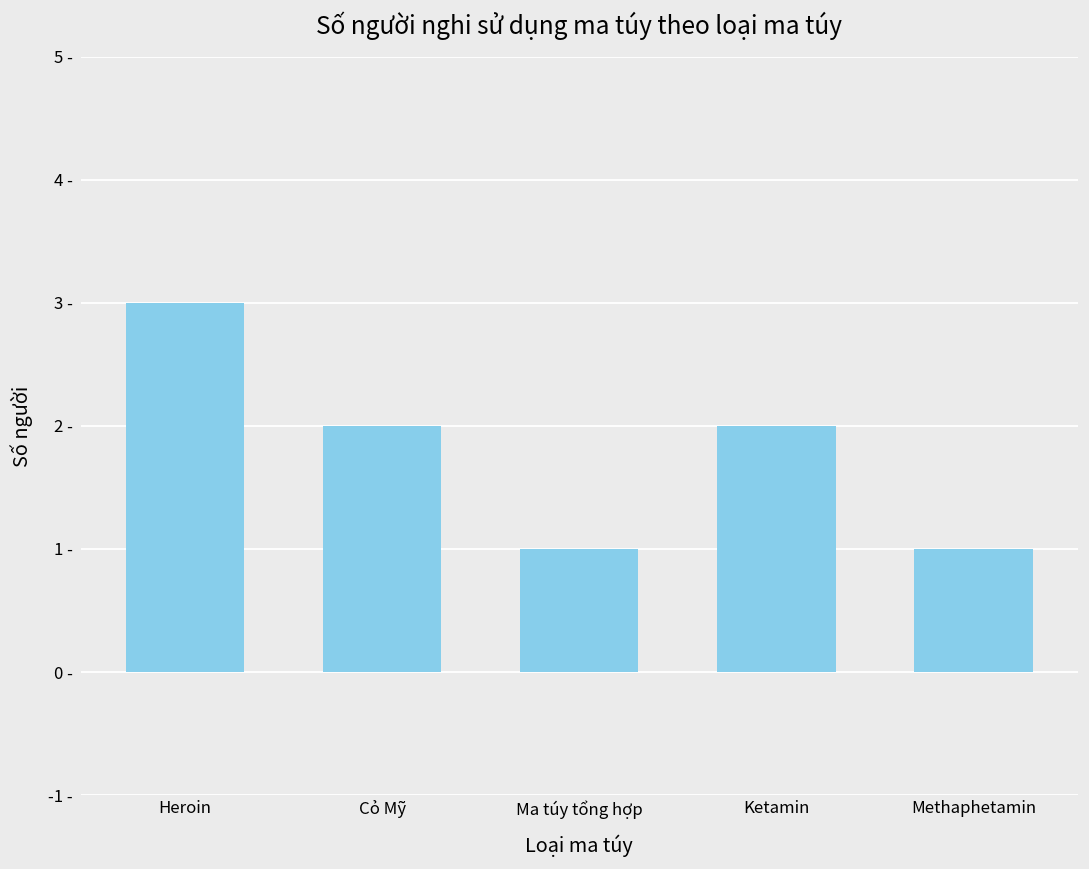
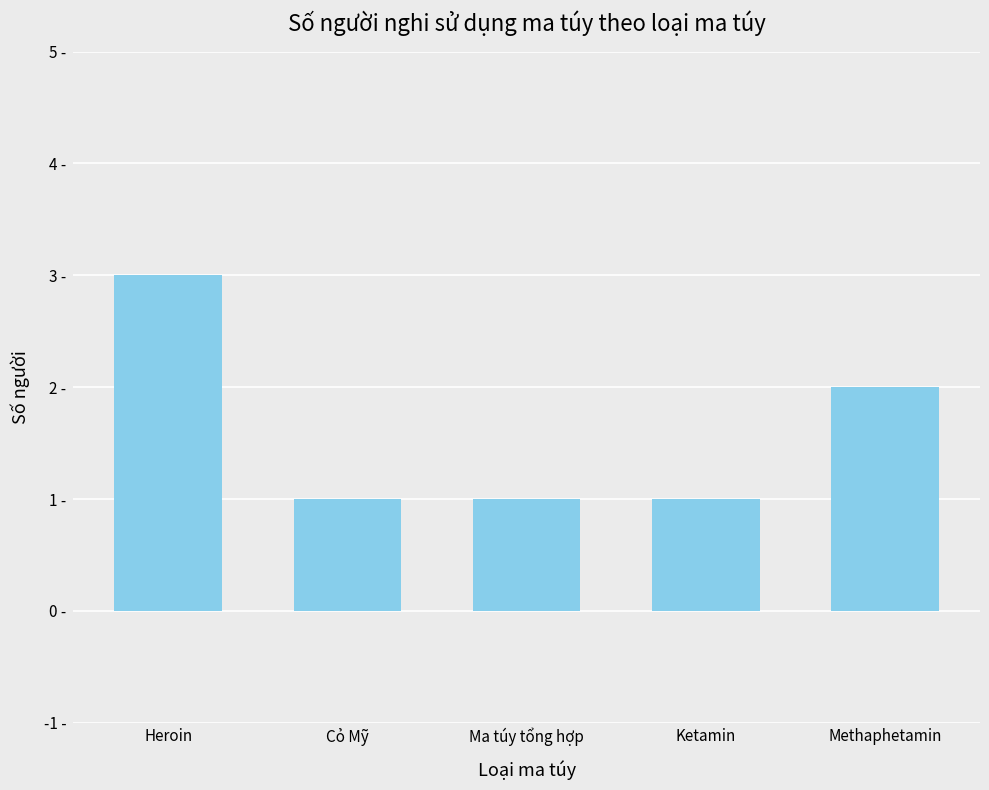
  {
    "Heroin": "3 -",
-   "Cỏ Mỹ": "2 -",
+   "Cỏ Mỹ": "1 -",
    "Ma túy tổng hợp": "1 -",
-   "Ketamin": "2 -",
-   "Methaphetamin": "1 -"
+   "Ketamin": "1 -",
+   "Methaphetamin": "2 -"
  }
